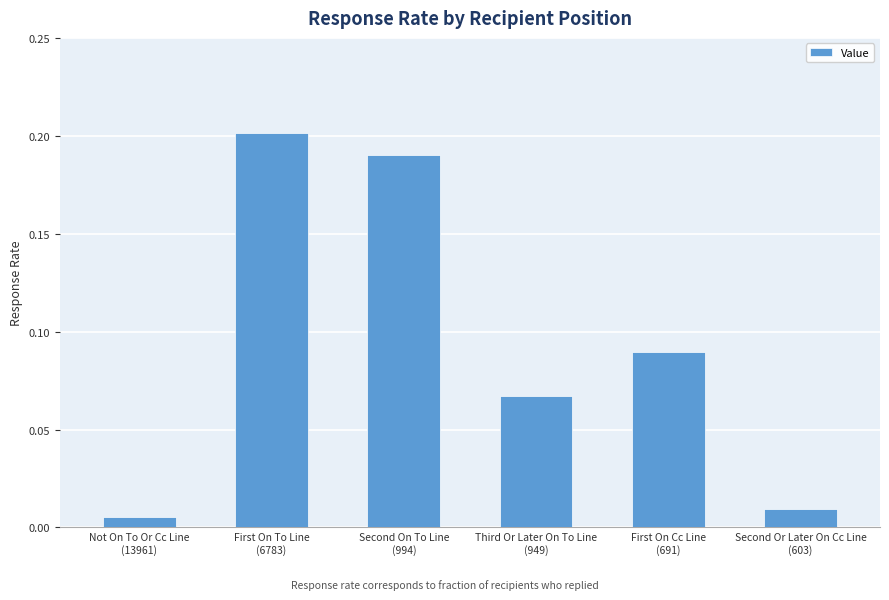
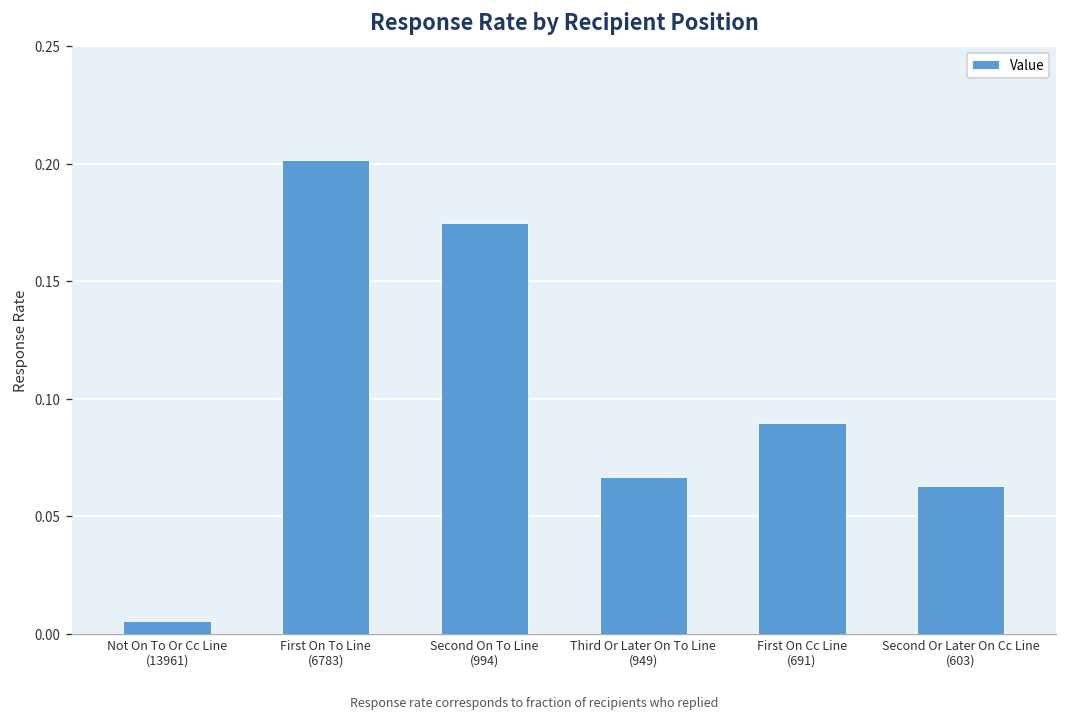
  {
    "Not On To Or Cc Line (13961)": 0.006,
    "First On To Line (6783)": 0.202,
-   "Second On To Line (994)": 0.190,
+   "Second On To Line (994)": 0.175,
    "Third Or Later On To Line (949)": 0.067,
    "First On Cc Line (691)": 0.090,
-   "Second Or Later On Cc Line (603)": 0.010
+   "Second Or Later On Cc Line (603)": 0.063
  }
